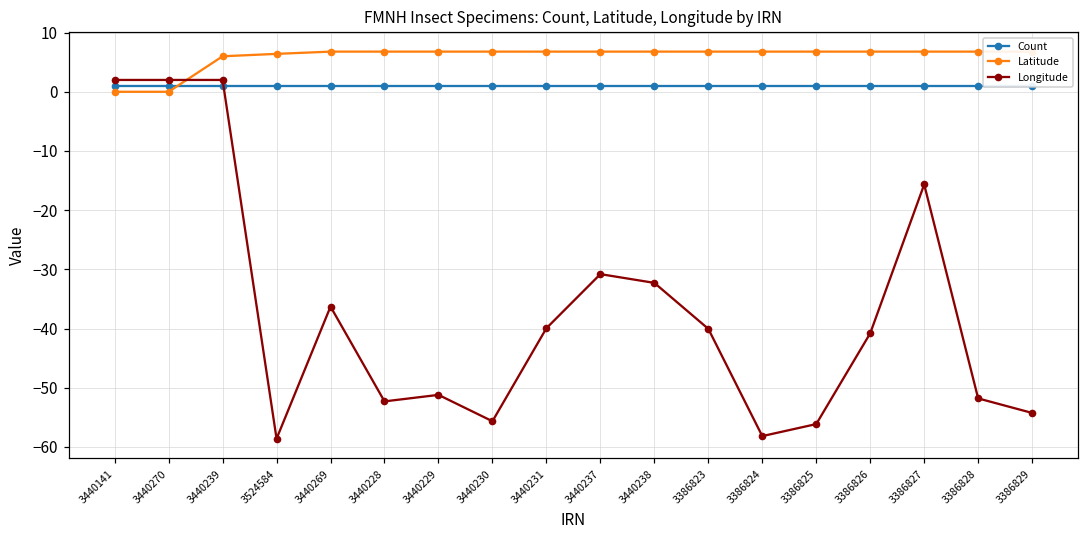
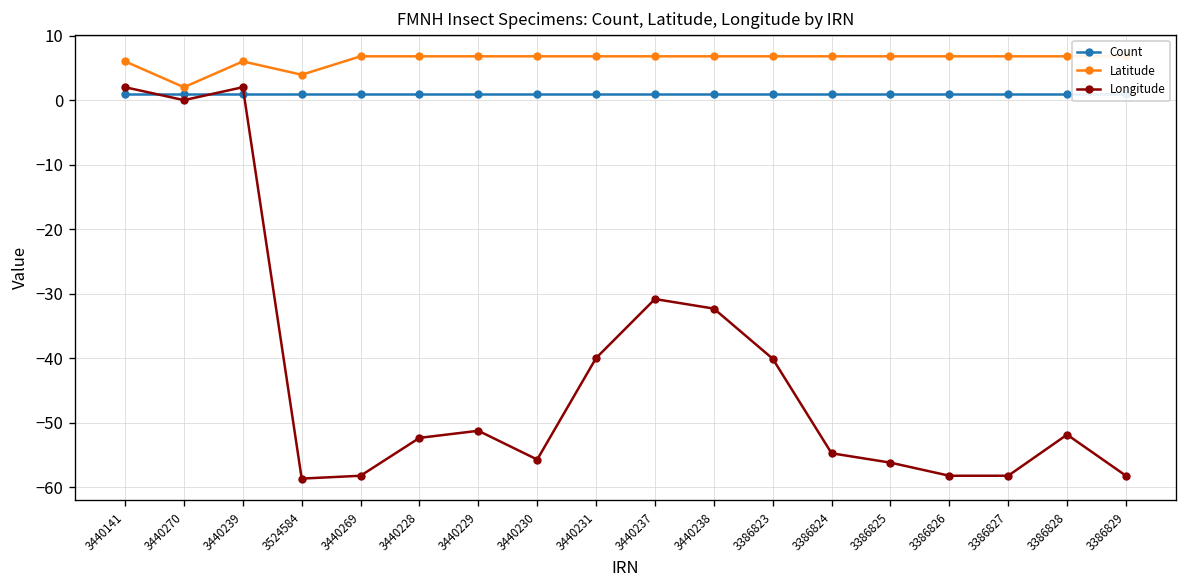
  {
    "Count": {
      "3440141": 1,
      "3440270": 1,
      "3440239": 1,
      "3524584": 1,
      "3440269": 1,
      "3440228": 1,
      "3440229": 1,
      "3440230": 1,
      "3440231": 1,
      "3440237": 1,
      "3440238": 1,
      "3386823": 1,
      "3386824": 1,
      "3386825": 1,
      "3386826": 1,
      "3386827": 1,
      "3386828": 1
    },
    "Latitude": {
-     "3440141": 0,
-     "3440270": 0,
+     "3440141": 6,
+     "3440270": 2,
      "3440239": 6,
-     "3524584": 6,
+     "3524584": 4,
      "3440269": 7,
      "3440228": 7,
      "3440229": 7,
      "3440230": 7,
      "3440231": 7,
      "3440237": 7,
      "3440238": 7,
      "3386823": 7,
      "3386824": 7,
      "3386825": 7,
      "3386826": 7,
      "3386827": 7,
      "3386828": 7
    },
    "Longitude": {
      "3440141": 2,
-     "3440270": 2,
+     "3440270": 0,
      "3440239": 2,
      "3524584": -59,
-     "3440269": -36,
+     "3440269": -58,
      "3440228": -52,
      "3440229": -51,
      "3440230": -56,
      "3440231": -40,
      "3440237": -31,
      "3440238": -32,
      "3386823": -40,
-     "3386824": -58,
+     "3386824": -55,
      "3386825": -56,
-     "3386826": -41,
-     "3386827": -16,
+     "3386826": -58,
+     "3386827": -58,
      "3386828": -52,
-     "3386829": -54
+     "3386829": -58
    }
  }
